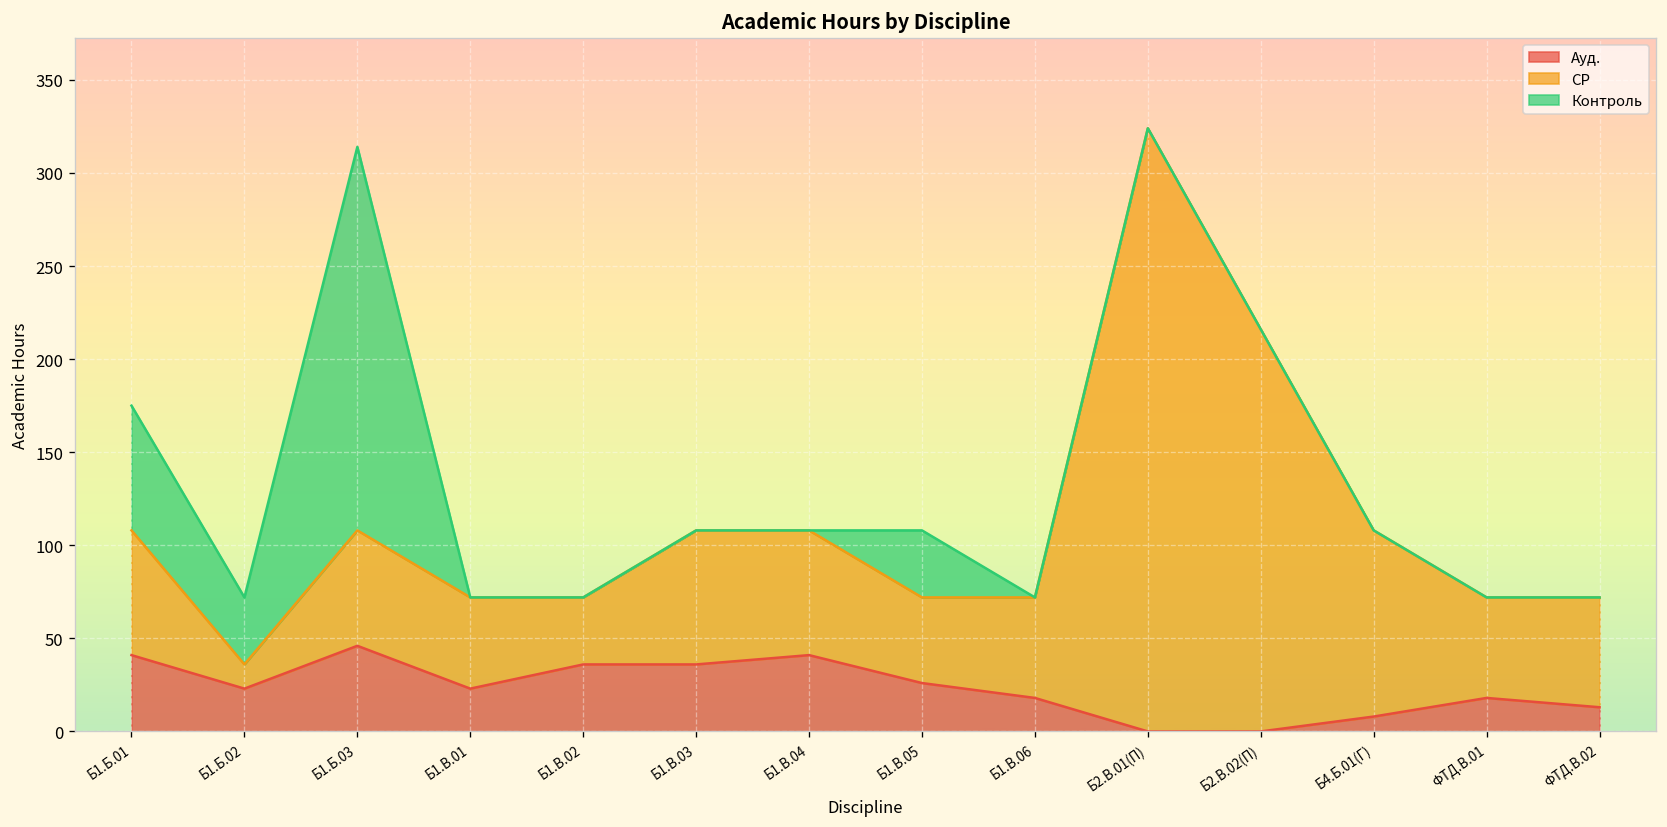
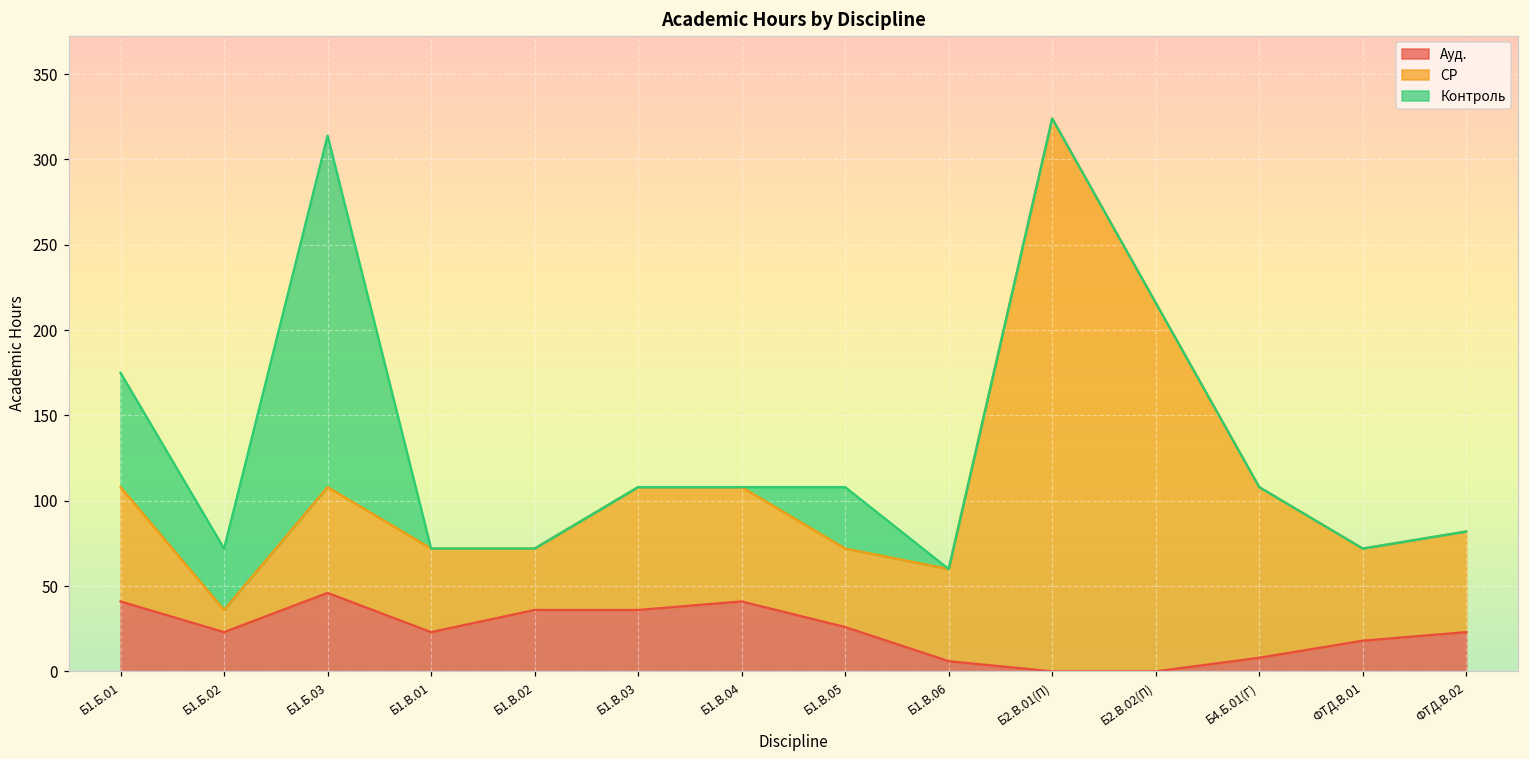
  {
    "Ауд.": {
      "Б1.Б.01": 41,
      "Б1.Б.02": 23,
      "Б1.Б.03": 46,
      "Б1.В.01": 23,
      "Б1.В.02": 36,
      "Б1.В.03": 36,
      "Б1.В.04": 41,
      "Б1.В.05": 26,
-     "Б1.В.06": 18,
+     "Б1.В.06": 6,
      "Б2.В.01(П)": 0,
      "Б2.В.02(П)": 0,
      "Б4.Б.01(Г)": 8,
      "ФТД.В.01": 18,
-     "ФТД.В.02": 13
+     "ФТД.В.02": 23
    },
    "СР": {
      "Б1.Б.01": 67,
      "Б1.Б.02": 13,
      "Б1.Б.03": 62,
      "Б1.В.05": 46
    },
    "Контроль": {
      "Б1.Б.01": 67,
      "Б1.Б.02": 36,
      "Б1.Б.03": 206,
      "Б1.В.05": 36
    }
  }
